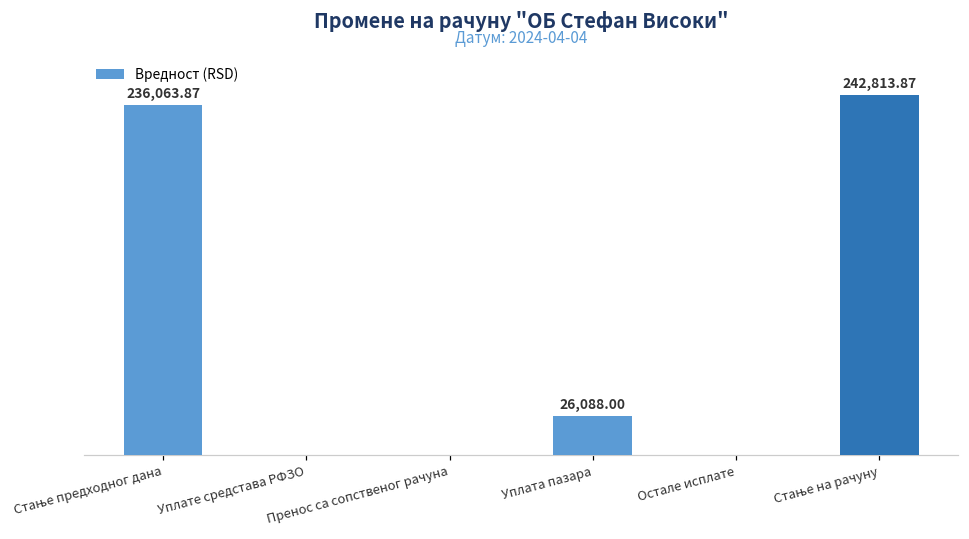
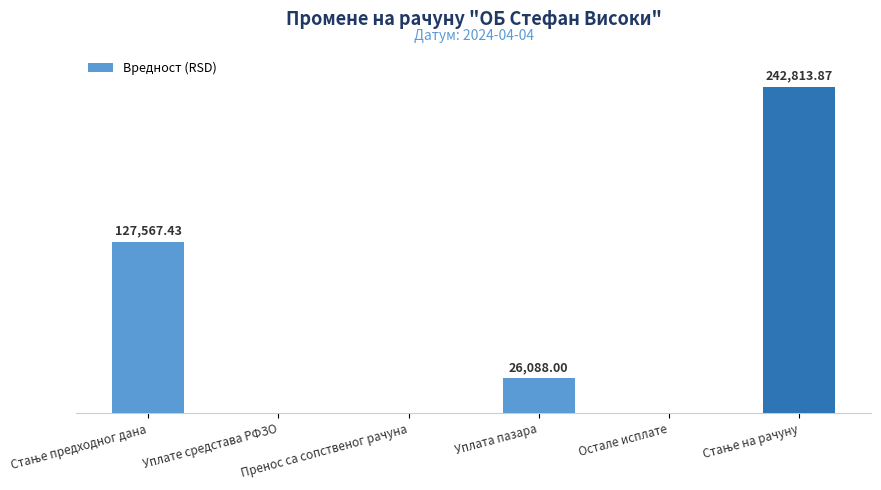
  {
-   "Стање предходног дана": "236,063.87",
+   "Стање предходног дана": "127,567.43",
    "Уплата пазара": "26,088.00",
    "Стање на рачуну": "242,813.87"
  }
